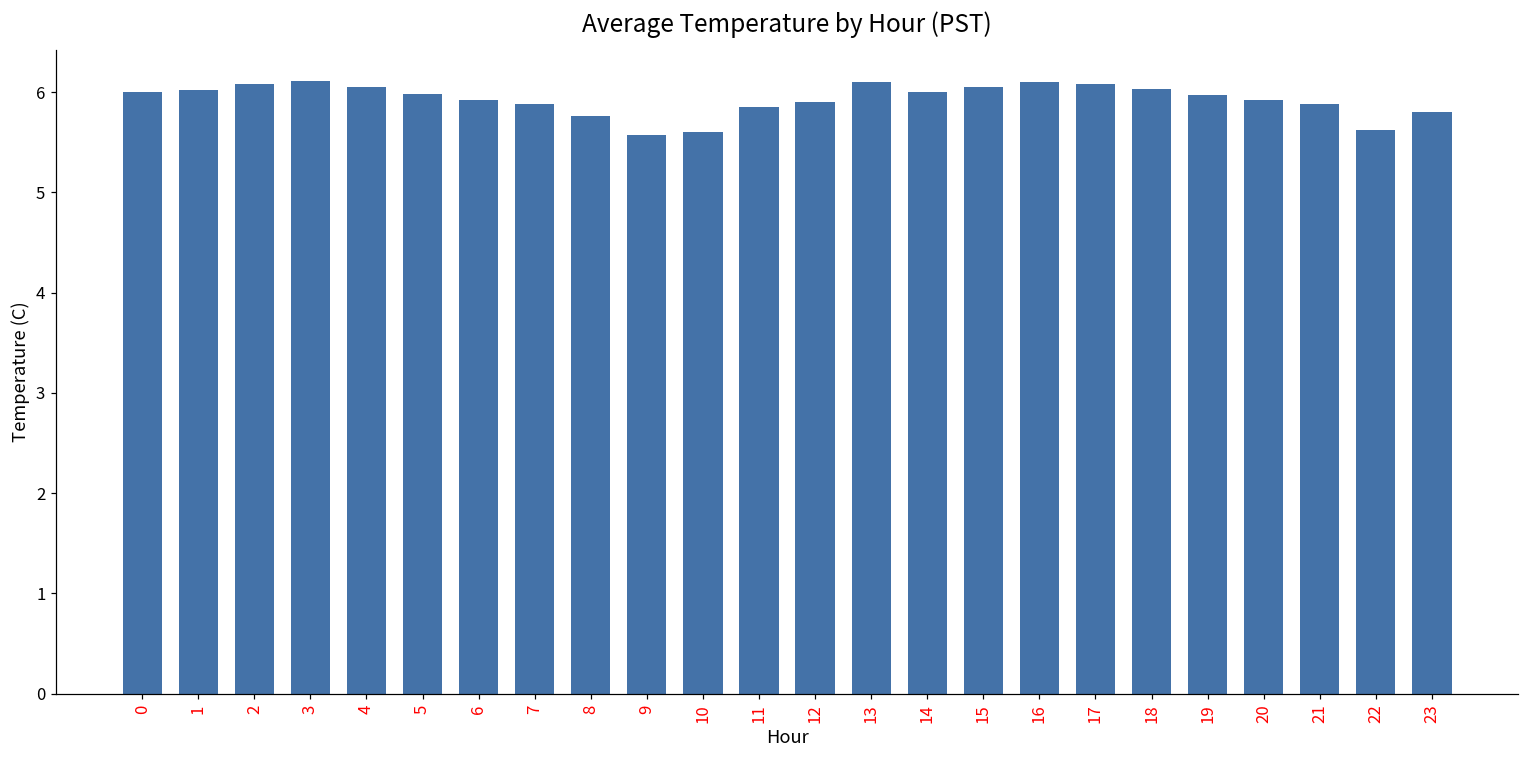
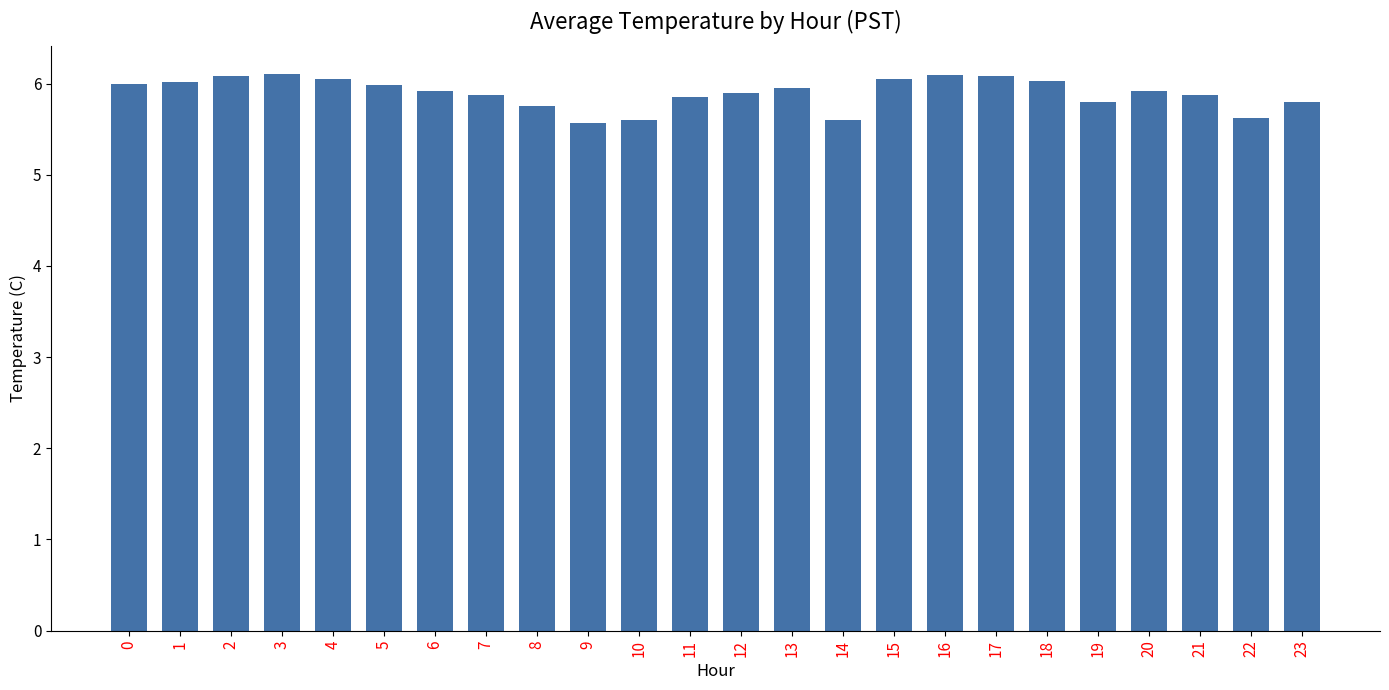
  {
    "0": 6.0,
    "1": 6.0,
    "2": 6.1,
    "3": 6.1,
    "4": 6.1,
    "5": 6.0,
    "6": 5.9,
    "7": 5.9,
    "8": 5.8,
    "9": 5.6,
    "10": 5.6,
    "11": 5.9,
    "12": 5.9,
-   "13": 6.1,
-   "14": 6.0,
+   "13": 6.0,
+   "14": 5.6,
    "15": 6.1,
    "16": 6.1,
    "17": 6.1,
    "18": 6.0,
-   "19": 6.0,
+   "19": 5.8,
    "20": 5.9,
    "21": 5.9,
    "22": 5.6,
    "23": 5.8
  }
